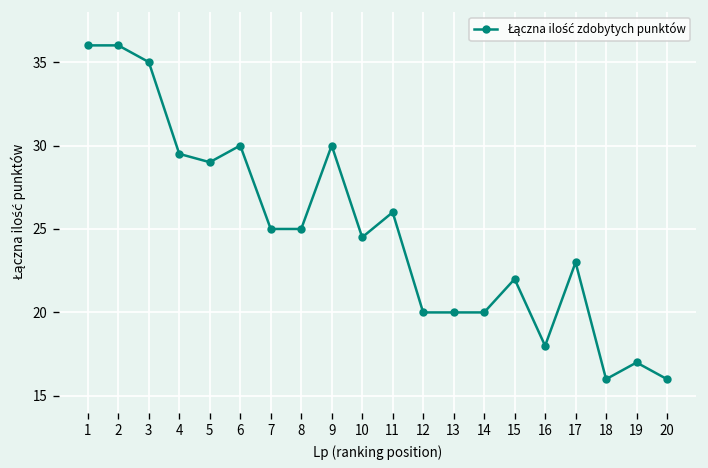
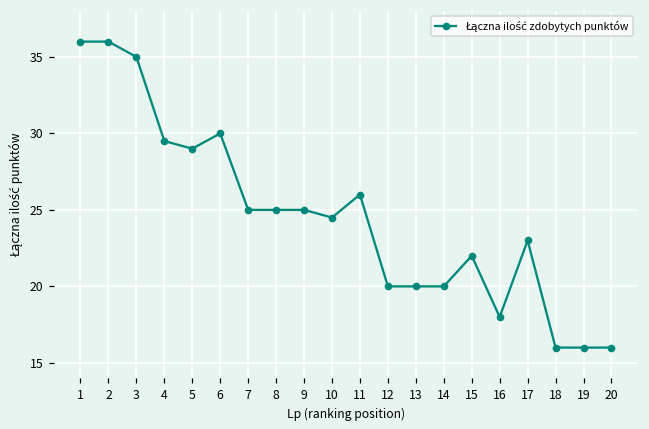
  {
    "1": 36,
    "2": 36,
    "3": 35,
    "4": 29.5,
    "5": 29,
    "6": 30,
    "7": 25,
    "8": 25,
-   "9": 30,
+   "9": 25,
    "10": 24.5,
    "11": 26,
    "12": 20,
    "13": 20,
    "14": 20,
    "15": 22,
    "16": 18,
    "17": 23,
    "18": 16,
-   "19": 17,
+   "19": 16,
    "20": 16
  }
